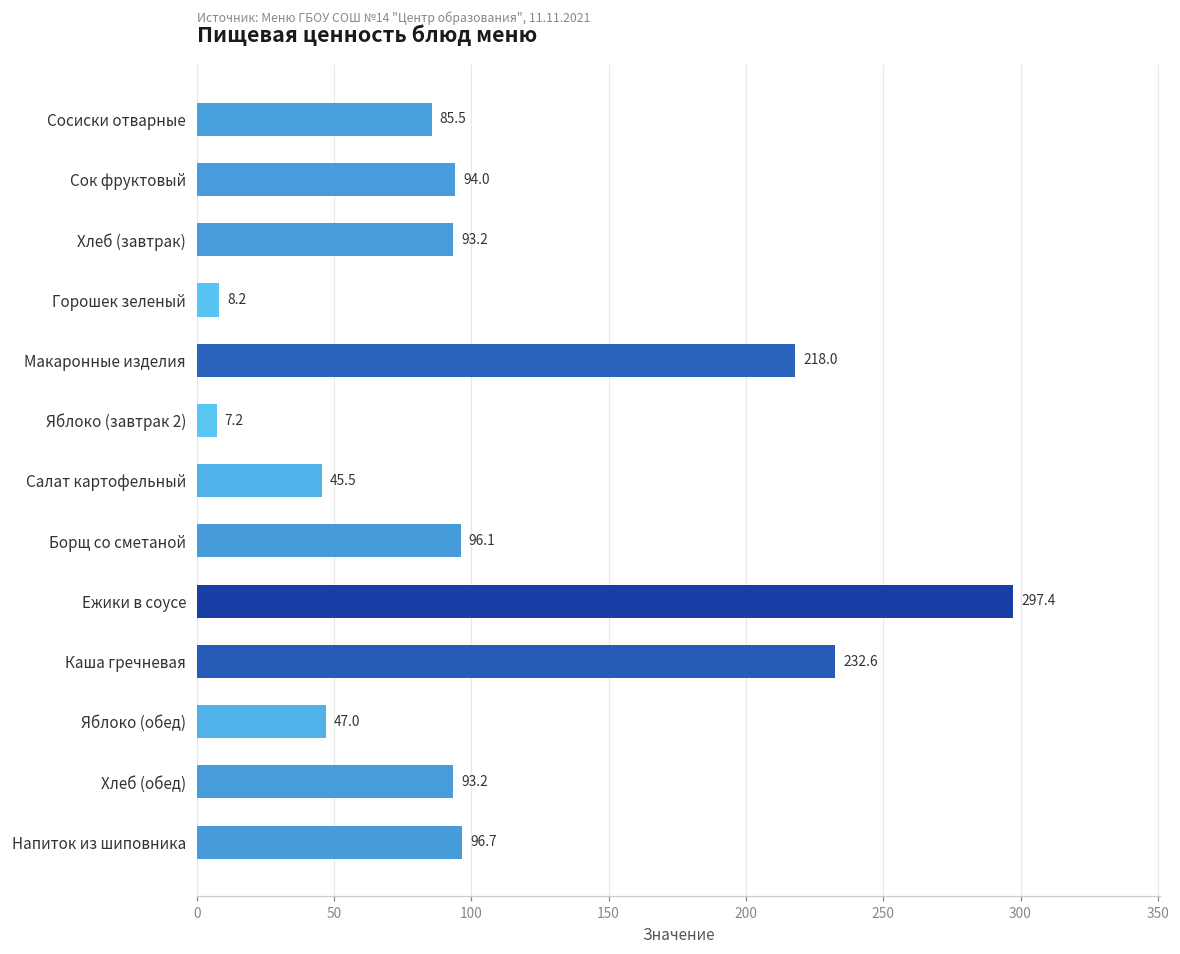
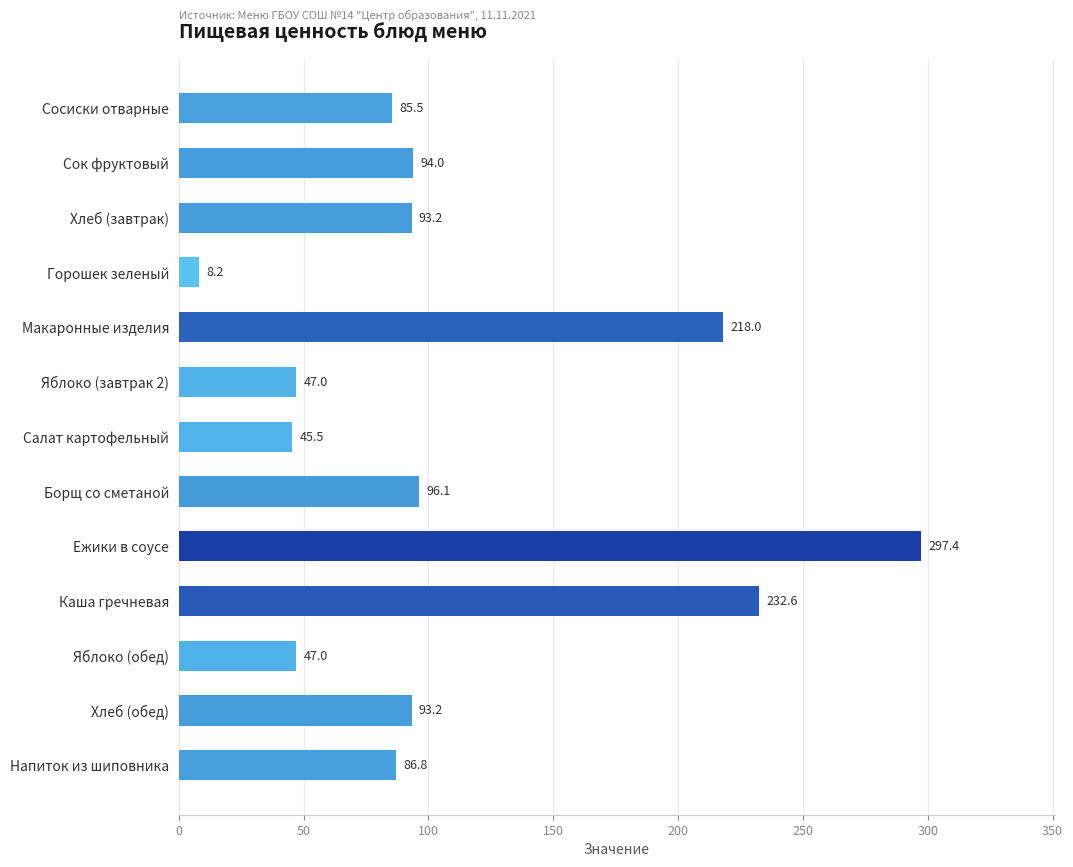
  {
    "Сосиски отварные": 85.5,
    "Сок фруктовый": 94.0,
    "Хлеб (завтрак)": 93.2,
    "Горошек зеленый": 8.2,
    "Макаронные изделия": 218.0,
-   "Яблоко (завтрак 2)": 7.2,
+   "Яблоко (завтрак 2)": 47.0,
    "Салат картофельный": 45.5,
    "Борщ со сметаной": 96.1,
    "Ежики в соусе": 297.4,
    "Каша гречневая": 232.6,
    "Яблоко (обед)": 47.0,
    "Хлеб (обед)": 93.2,
-   "Напиток из шиповника": 96.7
+   "Напиток из шиповника": 86.8
  }
